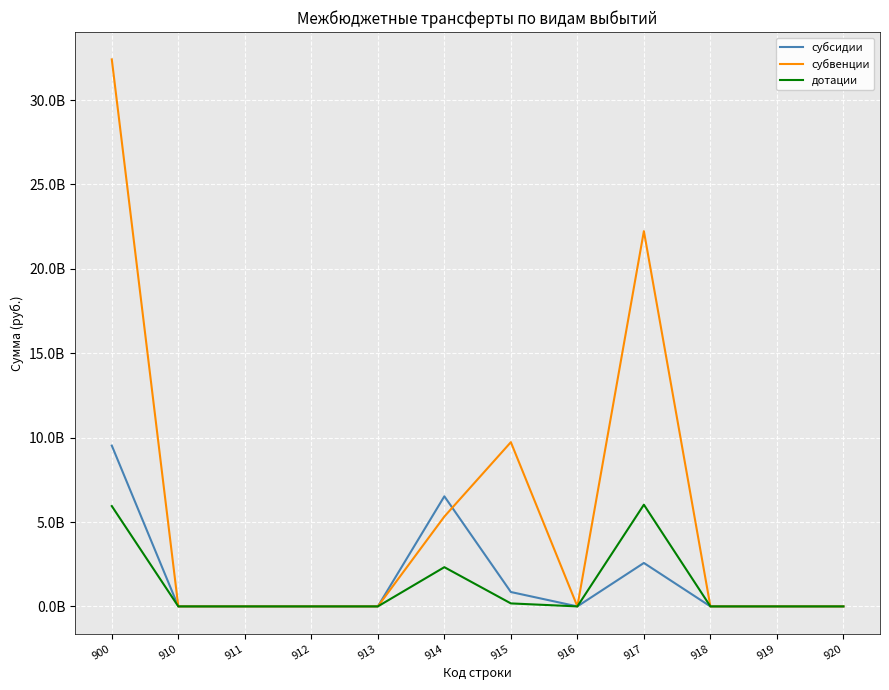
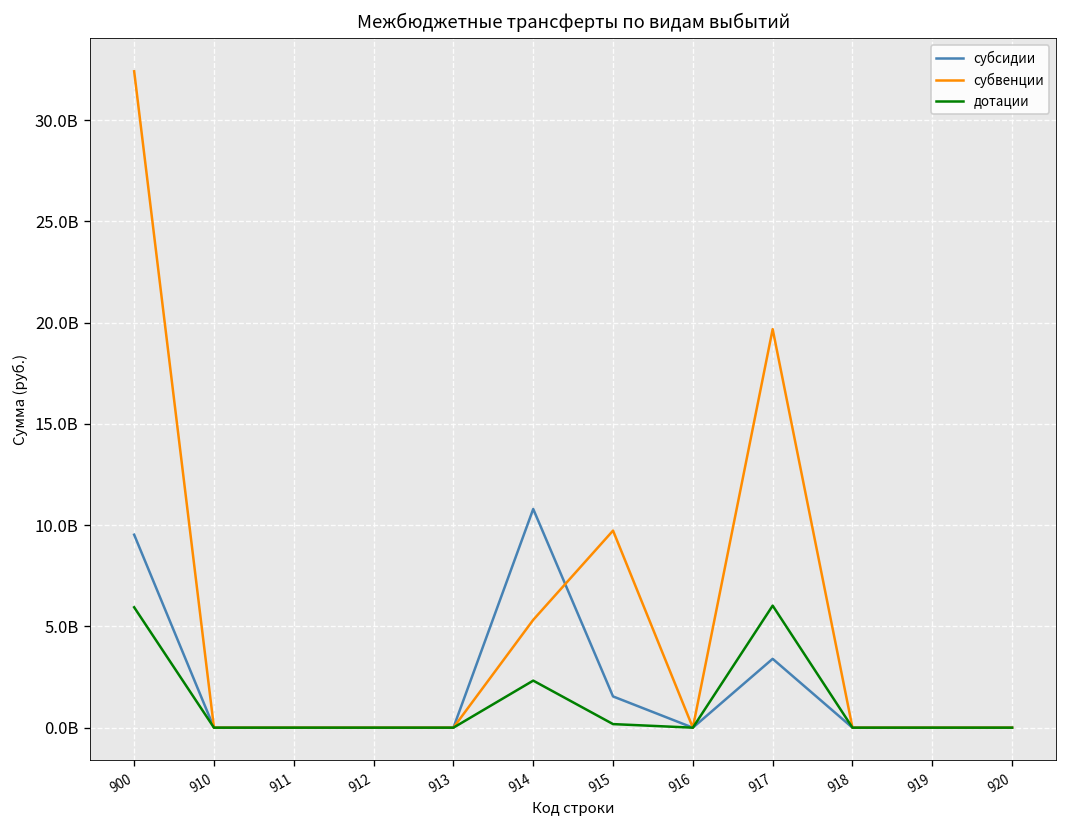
  {
    "субсидии": {
      "900": 9500000000,
-     "914": 6500000000,
-     "915": 900000000,
-     "917": 2600000000
+     "914": 10800000000,
+     "915": 1500000000,
+     "917": 3400000000
    },
    "субвенции": {
      "900": 32400000000,
      "914": 5300000000,
      "915": 9700000000,
-     "917": 22200000000
+     "917": 19700000000
    },
    "дотации": {
      "900": 5900000000,
      "914": 2300000000,
      "915": 200000000,
      "917": 6000000000
    }
  }
